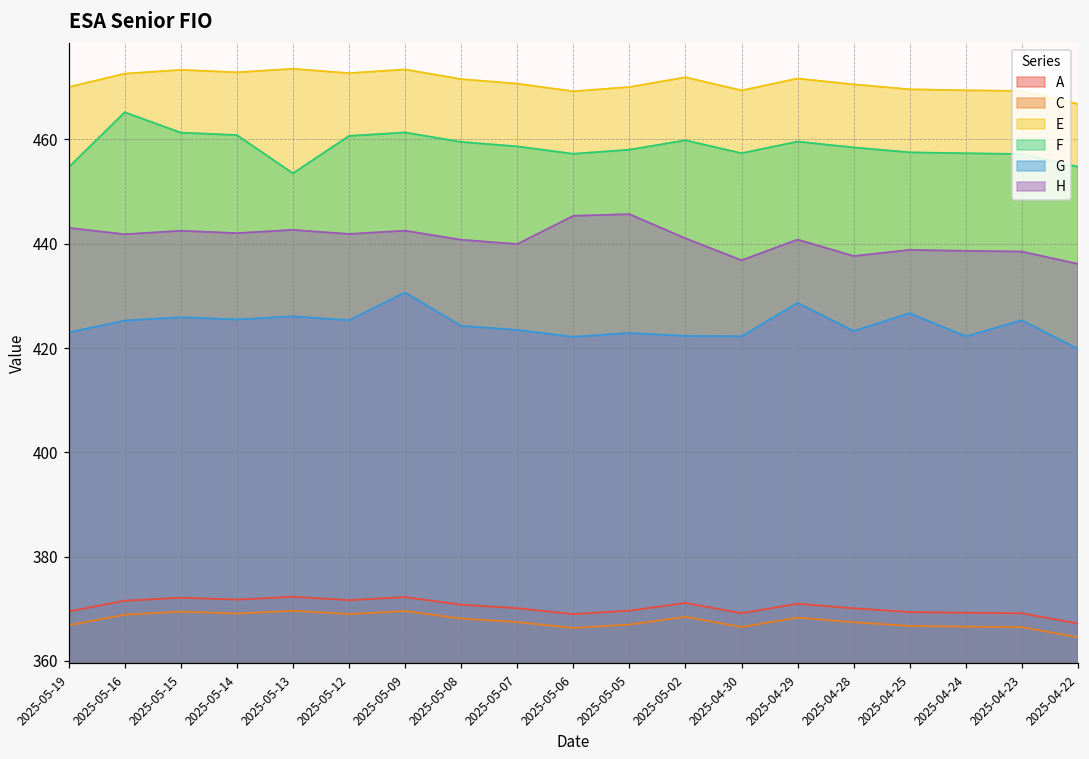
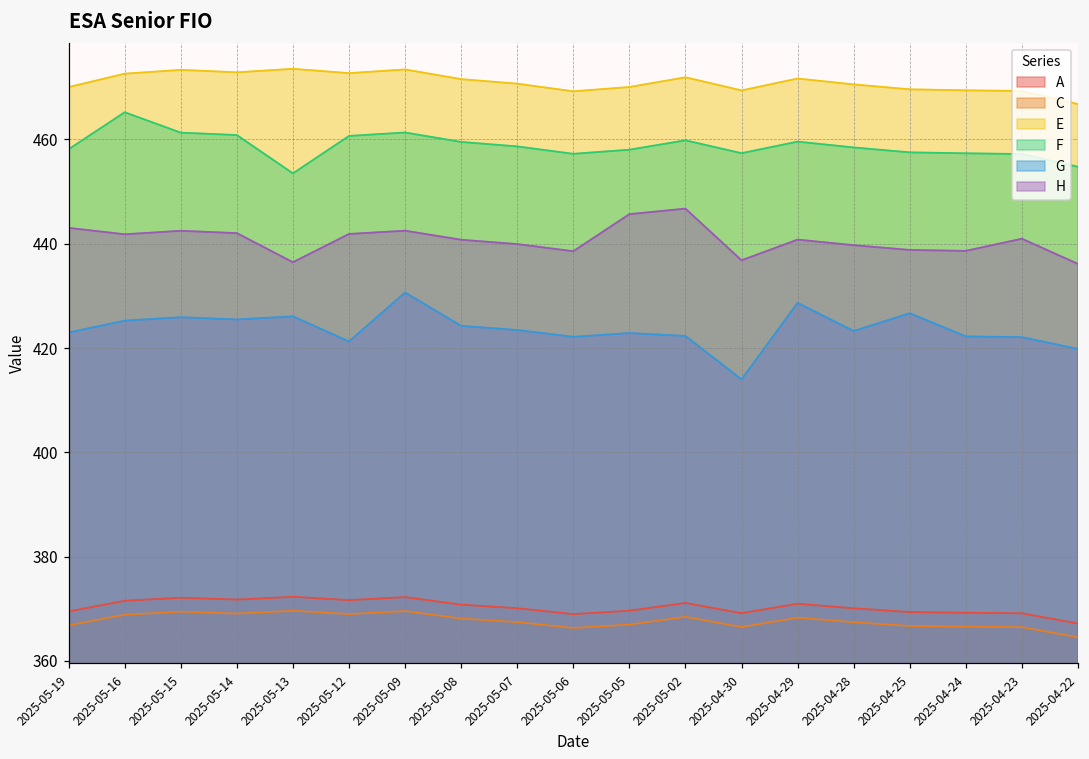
  {
    "F": {
-     "2025-05-19": 455,
+     "2025-05-19": 458,
      "2025-05-16": 465,
      "2025-05-15": 461,
      "2025-05-14": 461,
      "2025-05-13": 453,
      "2025-05-12": 461,
      "2025-05-09": 461,
      "2025-05-08": 460,
      "2025-05-07": 459,
      "2025-05-06": 457,
      "2025-05-05": 458,
      "2025-05-02": 460,
      "2025-04-30": 457,
      "2025-04-29": 460,
      "2025-04-28": 458,
      "2025-04-25": 458,
      "2025-04-24": 457,
      "2025-04-22": 455
    },
    "G": {
      "2025-05-19": 423,
      "2025-05-16": 425,
      "2025-05-15": 426,
      "2025-05-14": 425,
      "2025-05-13": 426,
-     "2025-05-12": 425,
+     "2025-05-12": 421,
      "2025-05-09": 431,
      "2025-05-08": 424,
      "2025-05-07": 423,
      "2025-05-06": 422,
      "2025-05-05": 423,
      "2025-05-02": 422,
-     "2025-04-30": 422,
+     "2025-04-30": 414,
      "2025-04-29": 429,
      "2025-04-28": 423,
      "2025-04-25": 427,
      "2025-04-24": 422,
-     "2025-04-23": 425,
+     "2025-04-23": 422,
      "2025-04-22": 420
    },
    "H": {
      "2025-05-19": 443,
      "2025-05-16": 442,
      "2025-05-15": 442,
      "2025-05-14": 442,
-     "2025-05-13": 443,
+     "2025-05-13": 436,
      "2025-05-12": 442,
      "2025-05-09": 443,
      "2025-05-08": 441,
      "2025-05-07": 440,
-     "2025-05-06": 445,
+     "2025-05-06": 439,
      "2025-05-05": 446,
-     "2025-05-02": 441,
+     "2025-05-02": 447,
      "2025-04-30": 437,
      "2025-04-29": 441,
-     "2025-04-28": 438,
+     "2025-04-28": 440,
      "2025-04-25": 439,
      "2025-04-24": 439,
-     "2025-04-23": 438,
+     "2025-04-23": 441,
      "2025-04-22": 436
    }
  }
